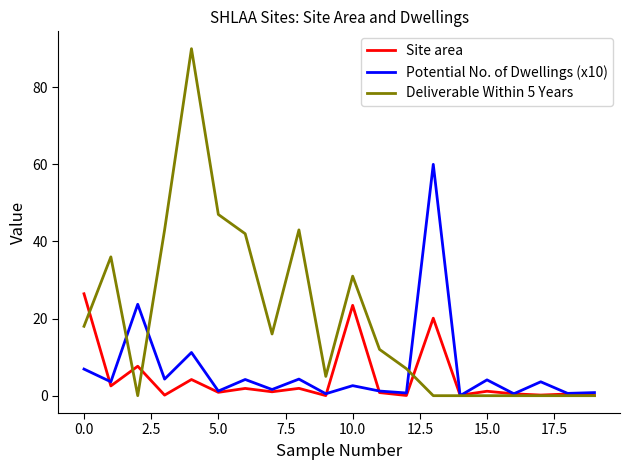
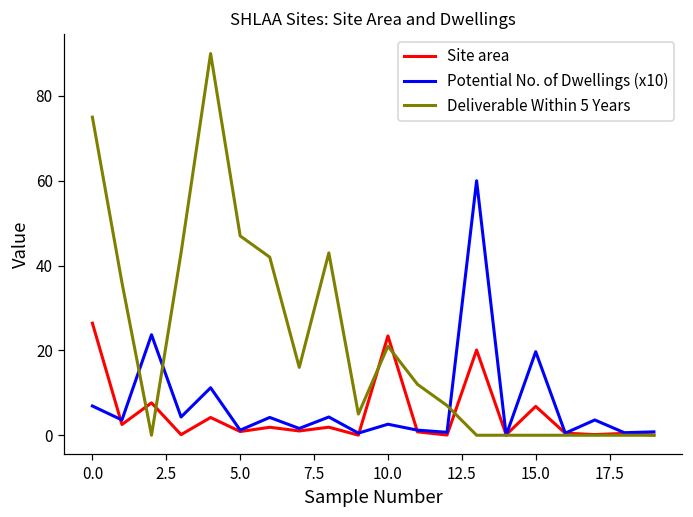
  {
    "Site area": {
      "0.0": 26,
      "10.0": 23,
-     "15.0": 1
+     "15.0": 7
    },
    "Potential No. of Dwellings (x10)": {
      "0.0": 7,
      "10.0": 3,
-     "15.0": 4
+     "15.0": 20
    },
    "Deliverable Within 5 Years": {
-     "0.0": 18,
+     "0.0": 75,
      "5.0": 47,
-     "10.0": 31,
+     "10.0": 21,
      "15.0": 0
    }
  }
